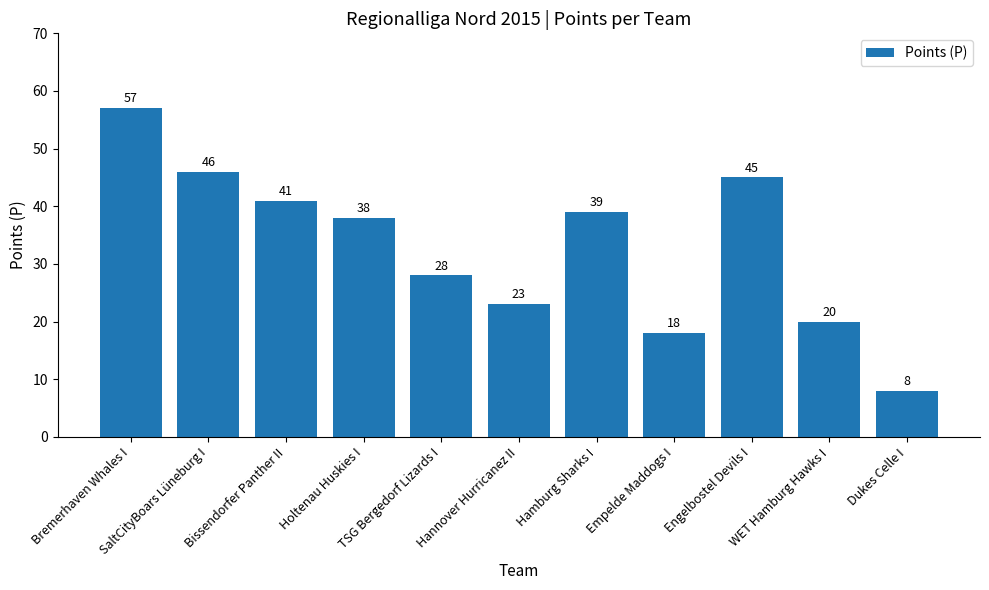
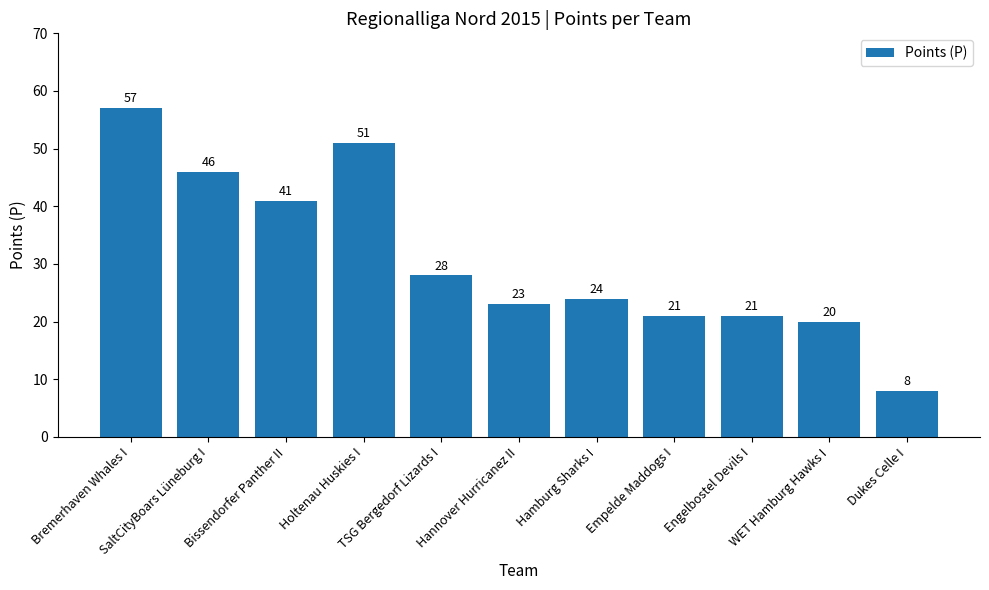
  {
    "Bremerhaven Whales I": 57,
    "SaltCityBoars Lüneburg I": 46,
    "Bissendorfer Panther II": 41,
-   "Holtenau Huskies I": 38,
+   "Holtenau Huskies I": 51,
    "TSG Bergedorf Lizards I": 28,
    "Hannover Hurricanez II": 23,
-   "Hamburg Sharks I": 39,
-   "Empelde Maddogs I": 18,
-   "Engelbostel Devils I": 45,
+   "Hamburg Sharks I": 24,
+   "Empelde Maddogs I": 21,
+   "Engelbostel Devils I": 21,
    "WET Hamburg Hawks I": 20,
    "Dukes Celle I": 8
  }
